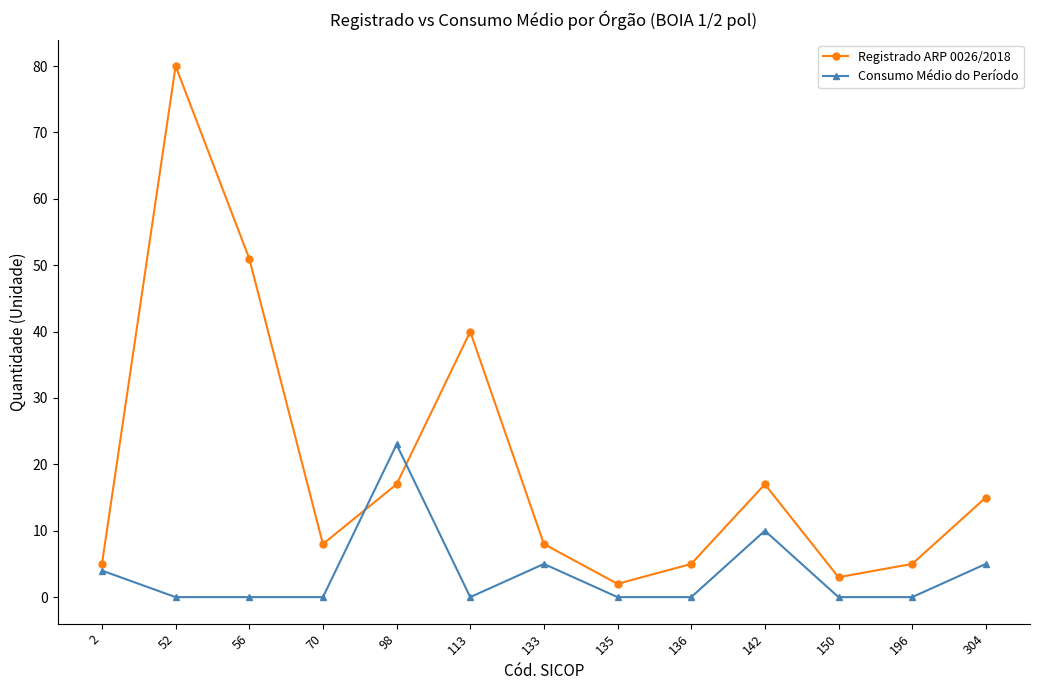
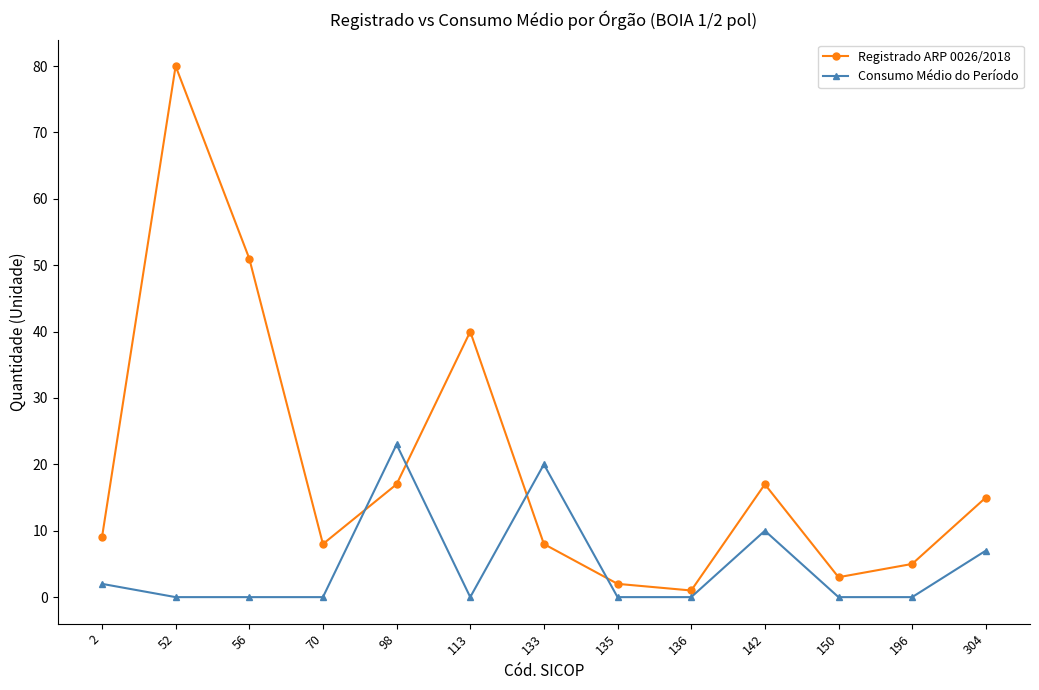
  {
    "Registrado ARP 0026/2018": {
-     "2": 5,
+     "2": 9,
      "52": 80,
      "56": 51,
      "70": 8,
      "98": 17,
      "113": 40,
      "133": 8,
      "135": 2,
-     "136": 5,
+     "136": 1,
      "142": 17,
      "150": 3,
      "196": 5,
      "304": 15
    },
    "Consumo Médio do Período": {
-     "2": 4,
+     "2": 2,
      "52": 0,
      "56": 0,
      "70": 0,
      "98": 23,
      "113": 0,
-     "133": 5,
+     "133": 20,
      "135": 0,
      "136": 0,
      "142": 10,
      "150": 0,
      "196": 0,
-     "304": 5
+     "304": 7
    }
  }
